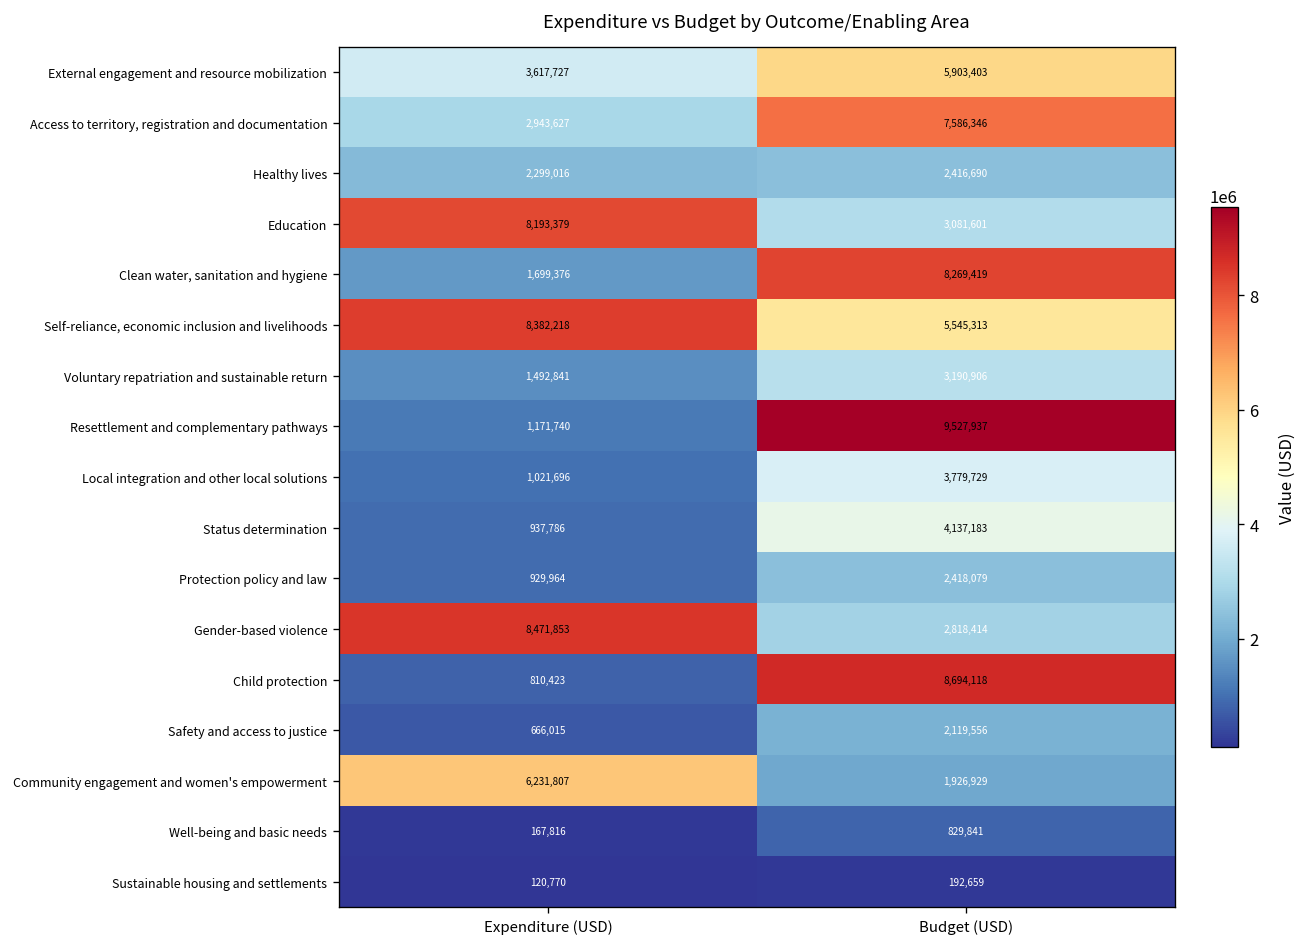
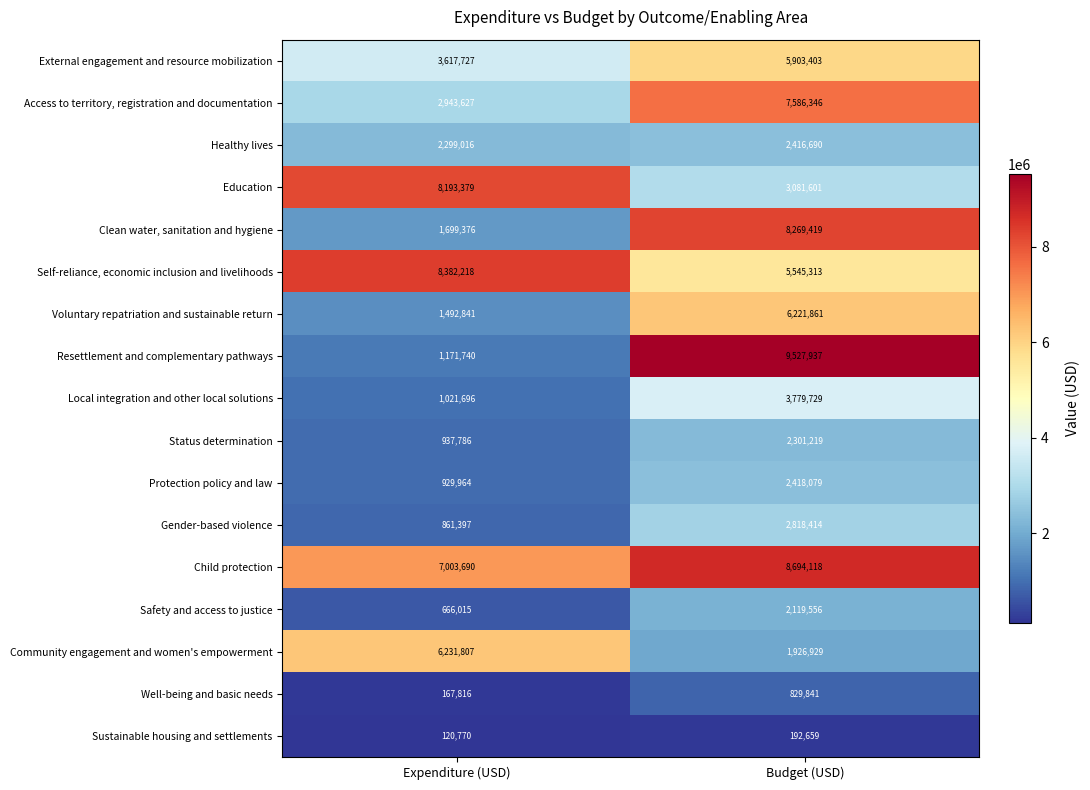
  {
    "External engagement and resource mobilization": {
      "Expenditure (USD)": "3,617,727",
      "Budget (USD)": "5,903,403"
    },
    "Access to territory, registration and documentation": {
      "Expenditure (USD)": "2,943,627",
      "Budget (USD)": "7,586,346"
    },
    "Healthy lives": {
      "Expenditure (USD)": "2,299,016",
      "Budget (USD)": "2,416,690"
    },
    "Education": {
      "Expenditure (USD)": "8,193,379",
      "Budget (USD)": "3,081,601"
    },
    "Clean water, sanitation and hygiene": {
      "Expenditure (USD)": "1,699,376",
      "Budget (USD)": "8,269,419"
    },
    "Self-reliance, economic inclusion and livelihoods": {
      "Expenditure (USD)": "8,382,218",
      "Budget (USD)": "5,545,313"
    },
    "Voluntary repatriation and sustainable return": {
      "Expenditure (USD)": "1,492,841",
-     "Budget (USD)": "3,190,906"
+     "Budget (USD)": "6,221,861"
    },
    "Resettlement and complementary pathways": {
      "Expenditure (USD)": "1,171,740",
      "Budget (USD)": "9,527,937"
    },
    "Local integration and other local solutions": {
      "Expenditure (USD)": "1,021,696",
      "Budget (USD)": "3,779,729"
    },
    "Status determination": {
      "Expenditure (USD)": "937,786",
-     "Budget (USD)": "4,137,183"
+     "Budget (USD)": "2,301,219"
    },
    "Protection policy and law": {
      "Expenditure (USD)": "929,964",
      "Budget (USD)": "2,418,079"
    },
    "Gender-based violence": {
-     "Expenditure (USD)": "8,471,853",
+     "Expenditure (USD)": "861,397",
      "Budget (USD)": "2,818,414"
    },
    "Child protection": {
-     "Expenditure (USD)": "810,423",
+     "Expenditure (USD)": "7,003,690",
      "Budget (USD)": "8,694,118"
    },
    "Safety and access to justice": {
      "Expenditure (USD)": "666,015",
      "Budget (USD)": "2,119,556"
    },
    "Community engagement and women's empowerment": {
      "Expenditure (USD)": "6,231,807",
      "Budget (USD)": "1,926,929"
    },
    "Well-being and basic needs": {
      "Expenditure (USD)": "167,816",
      "Budget (USD)": "829,841"
    },
    "Sustainable housing and settlements": {
      "Expenditure (USD)": "120,770",
      "Budget (USD)": "192,659"
    }
  }
